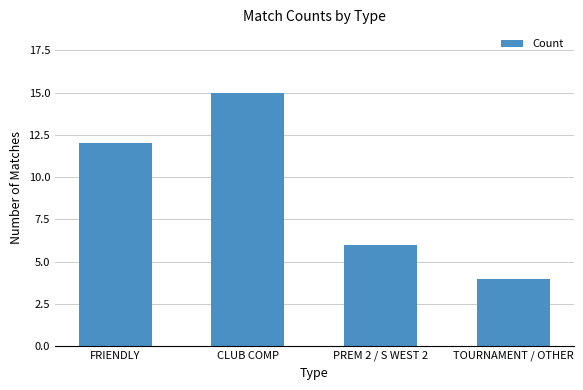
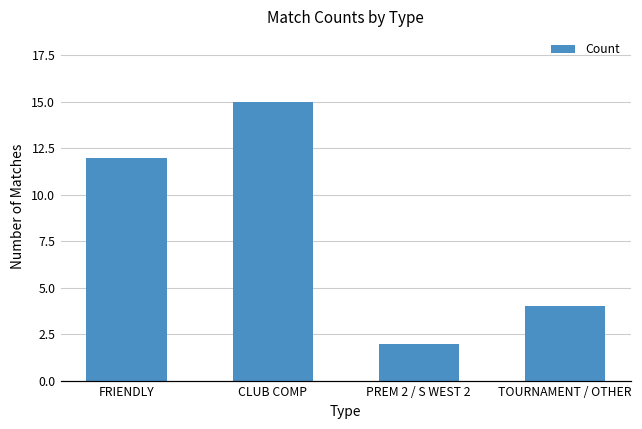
  {
    "FRIENDLY": 12,
    "CLUB COMP": 15,
-   "PREM 2 / S WEST 2": 6,
+   "PREM 2 / S WEST 2": 2,
    "TOURNAMENT / OTHER": 4
  }
